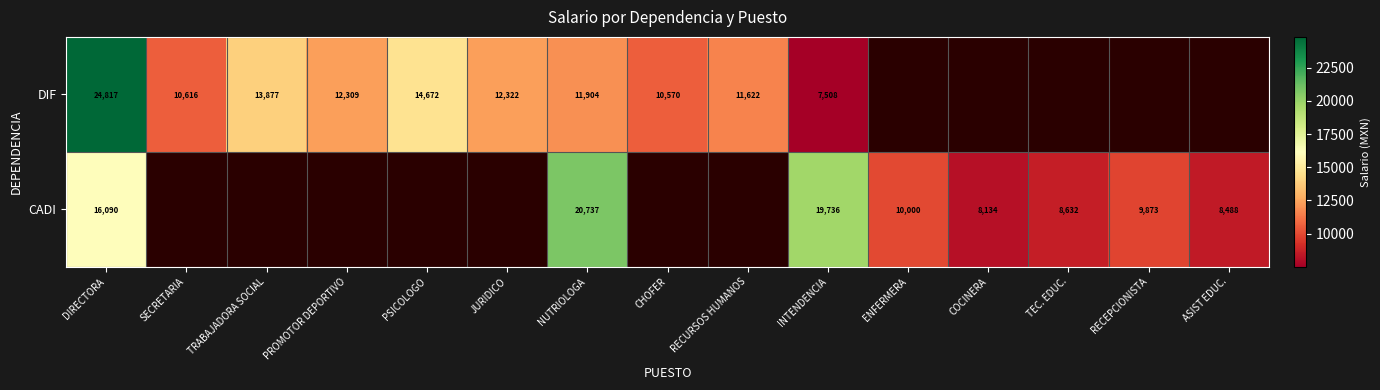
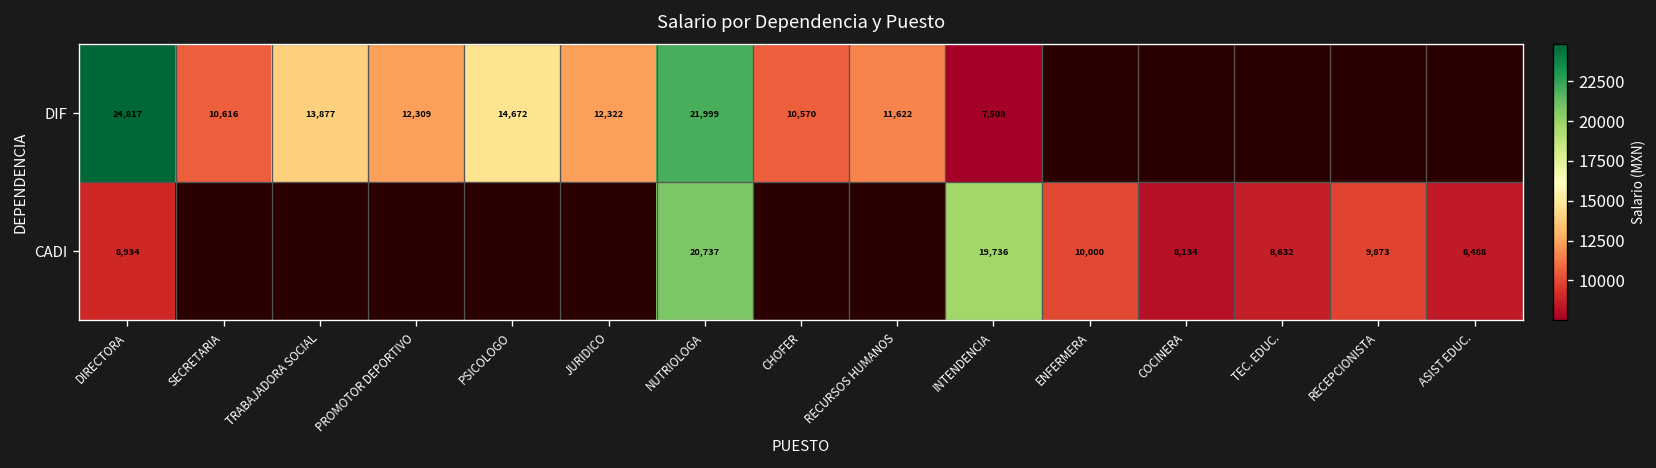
  {
    "DIF": {
      "DIRECTORA": "24,817",
      "SECRETARIA": "10,616",
      "TRABAJADORA SOCIAL": "13,877",
      "PROMOTOR DEPORTIVO": "12,309",
      "PSICOLOGO": "14,672",
      "JURIDICO": "12,322",
-     "NUTRIOLOGA": "11,904",
+     "NUTRIOLOGA": "21,999",
      "CHOFER": "10,570",
      "RECURSOS HUMANOS": "11,622",
      "INTENDENCIA": "7,508"
    },
    "CADI": {
-     "DIRECTORA": "16,090",
+     "DIRECTORA": "8,934",
      "NUTRIOLOGA": "20,737",
      "INTENDENCIA": "19,736",
      "ENFERMERA": "10,000",
      "COCINERA": "8,134",
      "TEC. EDUC.": "8,632",
      "RECEPCIONISTA": "9,873",
      "ASIST EDUC.": "8,488"
    }
  }
